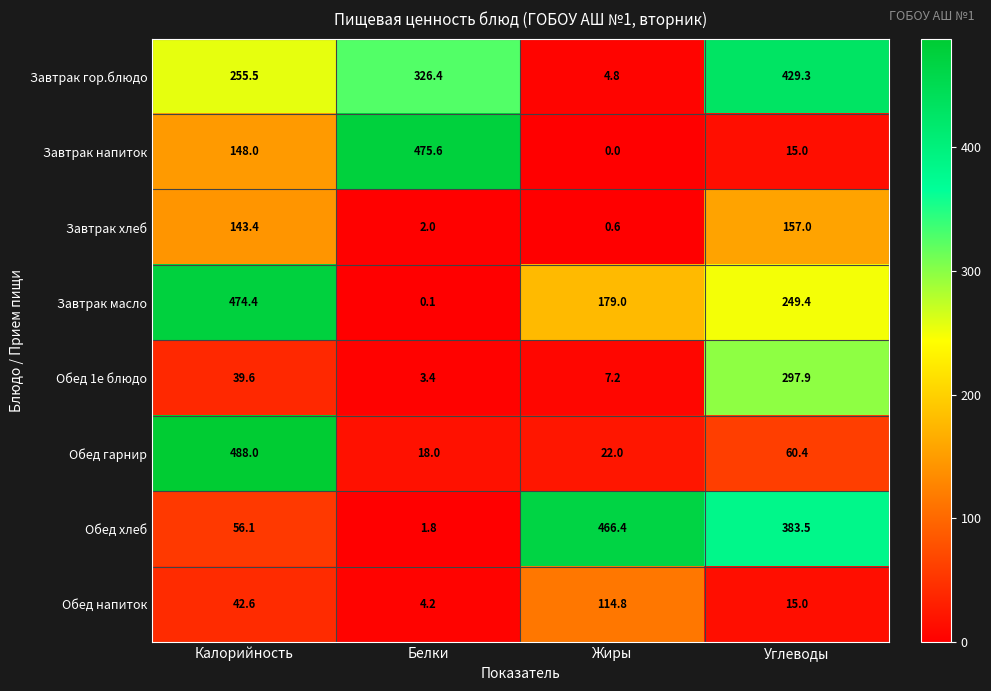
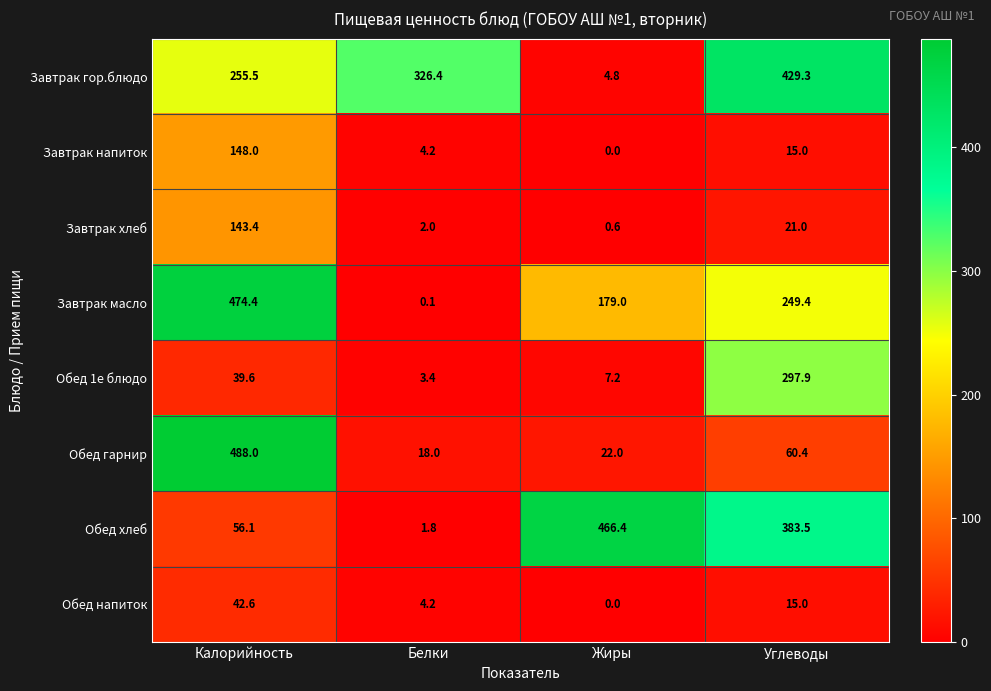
  {
    "Завтрак гор.блюдо": {
      "Калорийность": 255.5,
      "Белки": 326.4,
      "Жиры": 4.8,
      "Углеводы": 429.3
    },
    "Завтрак напиток": {
      "Калорийность": 148.0,
-     "Белки": 475.6,
+     "Белки": 4.2,
      "Жиры": 0.0,
      "Углеводы": 15.0
    },
    "Завтрак хлеб": {
      "Калорийность": 143.4,
      "Белки": 2.0,
      "Жиры": 0.6,
-     "Углеводы": 157.0
+     "Углеводы": 21.0
    },
    "Завтрак масло": {
      "Калорийность": 474.4,
      "Белки": 0.1,
      "Жиры": 179.0,
      "Углеводы": 249.4
    },
    "Обед 1е блюдо": {
      "Калорийность": 39.6,
      "Белки": 3.4,
      "Жиры": 7.2,
      "Углеводы": 297.9
    },
    "Обед гарнир": {
      "Калорийность": 488.0,
      "Белки": 18.0,
      "Жиры": 22.0,
      "Углеводы": 60.4
    },
    "Обед хлеб": {
      "Калорийность": 56.1,
      "Белки": 1.8,
      "Жиры": 466.4,
      "Углеводы": 383.5
    },
    "Обед напиток": {
      "Калорийность": 42.6,
      "Белки": 4.2,
-     "Жиры": 114.8,
+     "Жиры": 0.0,
      "Углеводы": 15.0
    }
  }
